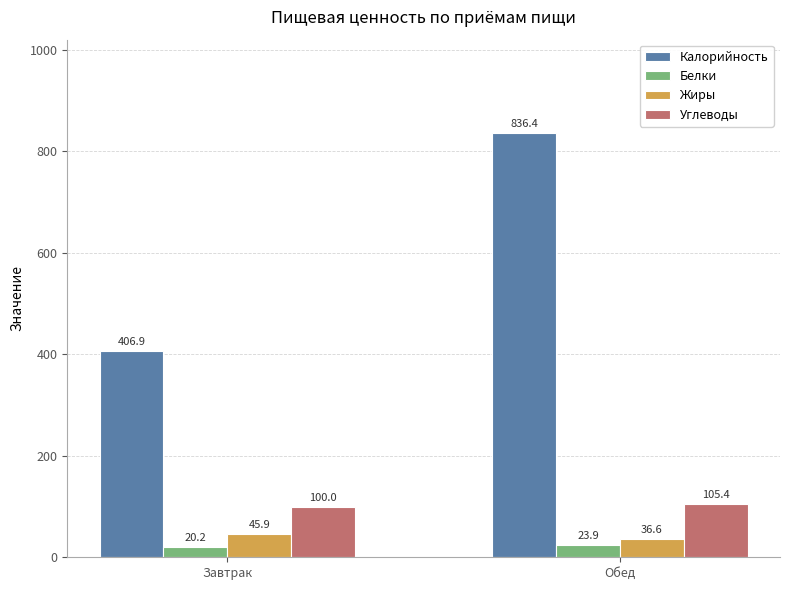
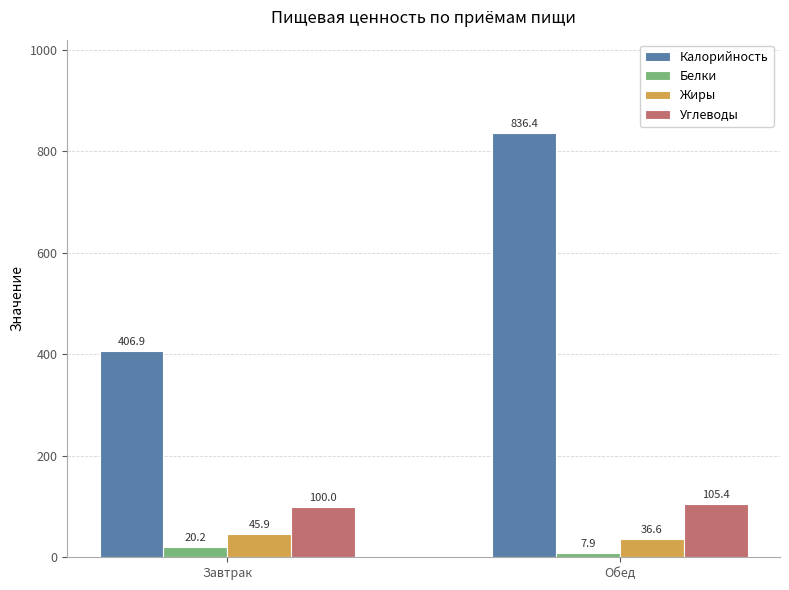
  {
    "Калорийность": {
      "Завтрак": 406.9,
      "Обед": 836.4
    },
    "Белки": {
      "Завтрак": 20.2,
-     "Обед": 23.9
+     "Обед": 7.9
    },
    "Жиры": {
      "Завтрак": 45.9,
      "Обед": 36.6
    },
    "Углеводы": {
      "Завтрак": 100.0,
      "Обед": 105.4
    }
  }
